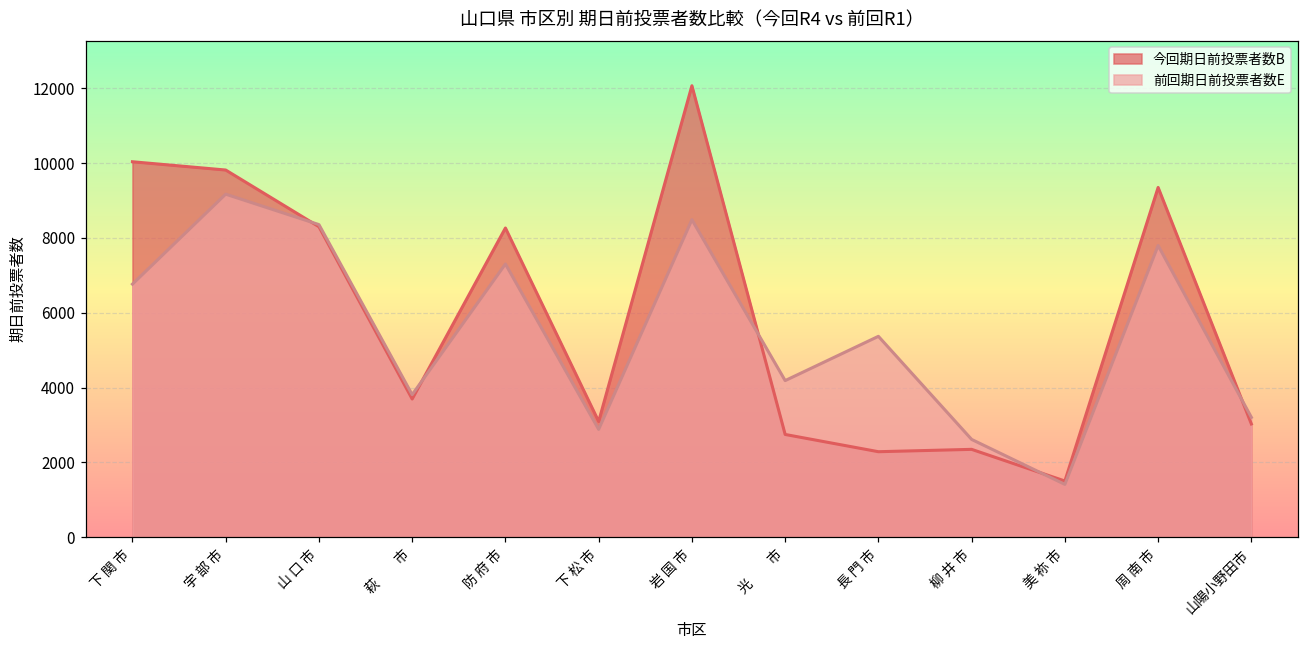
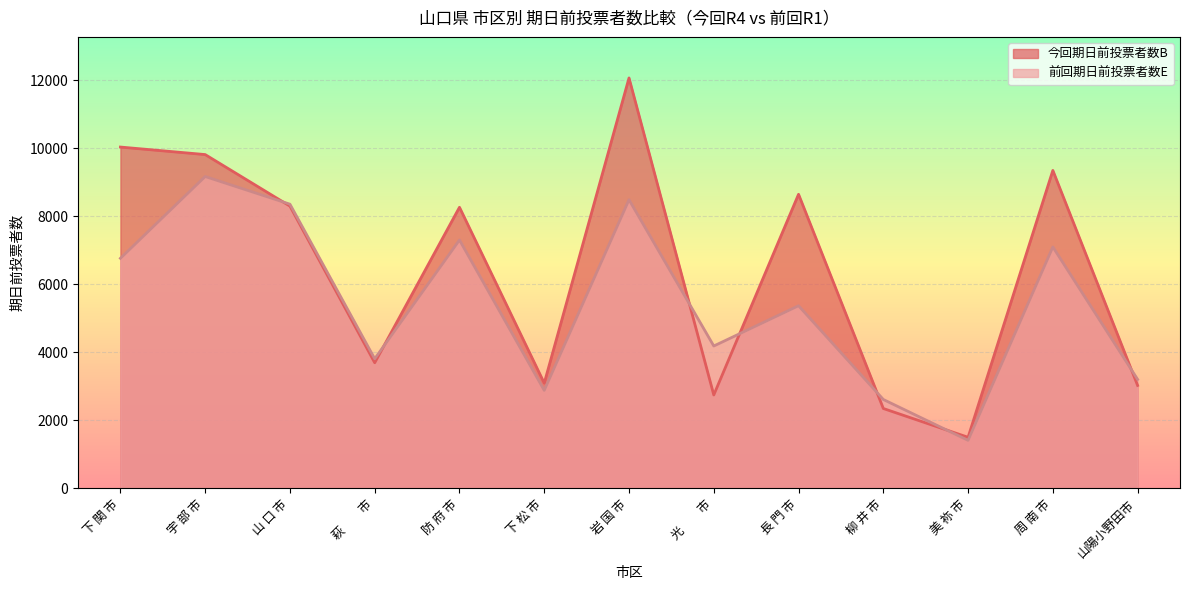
  {
    "今回期日前投票者数B": {
      "下 関 市": 10000,
      "宇 部 市": 9800,
      "萩 市": 3700,
      "防 府 市": 8300,
      "下 松 市": 3100,
      "岩 国 市": 12100,
      "光 市": 2700,
-     "長 門 市": 2300,
+     "長 門 市": 8600,
      "柳 井 市": 2400,
      "美 祢 市": 1500,
      "周 南 市": 9300,
      "山陽小野田市": 3000
    },
    "前回期日前投票者数E": {
      "下 関 市": 6800,
      "宇 部 市": 9200,
      "萩 市": 3800,
      "防 府 市": 7300,
      "下 松 市": 2900,
      "岩 国 市": 8500,
      "光 市": 4200,
      "長 門 市": 5400,
      "柳 井 市": 2600,
      "美 祢 市": 1400,
-     "周 南 市": 7800,
+     "周 南 市": 7100,
      "山陽小野田市": 3200
    }
  }
